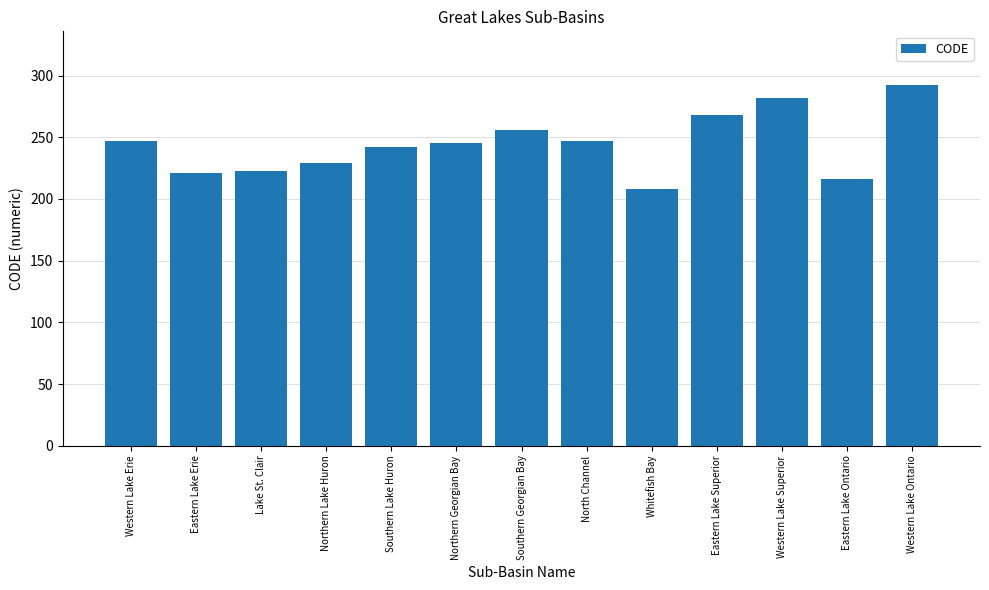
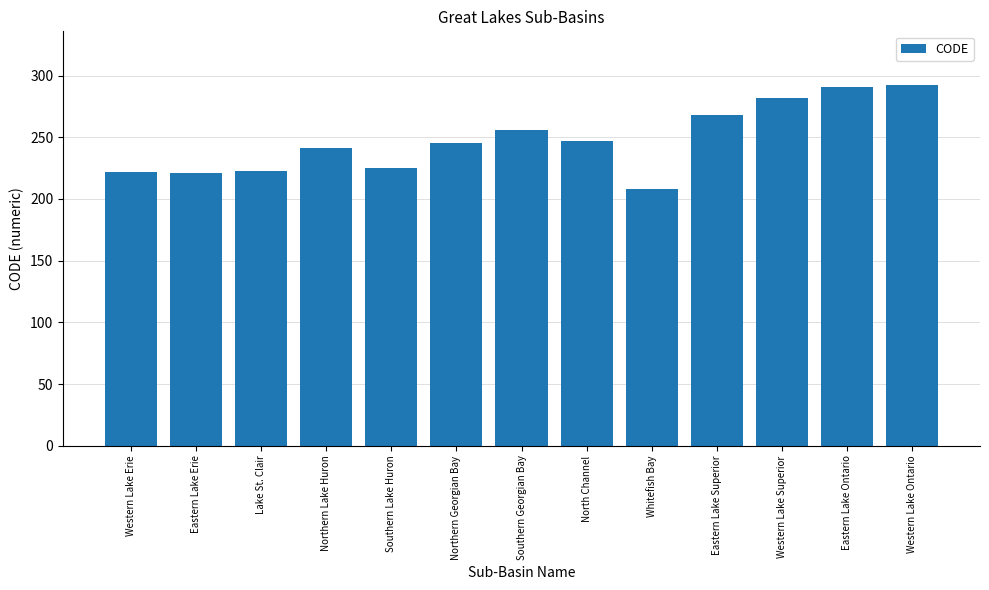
  {
-   "Western Lake Erie": 247,
+   "Western Lake Erie": 222,
    "Eastern Lake Erie": 221,
    "Lake St. Clair": 223,
-   "Northern Lake Huron": 229,
-   "Southern Lake Huron": 242,
+   "Northern Lake Huron": 241,
+   "Southern Lake Huron": 225,
    "Northern Georgian Bay": 245,
    "Southern Georgian Bay": 256,
    "North Channel": 247,
    "Whitefish Bay": 208,
    "Eastern Lake Superior": 268,
    "Western Lake Superior": 282,
-   "Eastern Lake Ontario": 216,
+   "Eastern Lake Ontario": 291,
    "Western Lake Ontario": 292
  }
